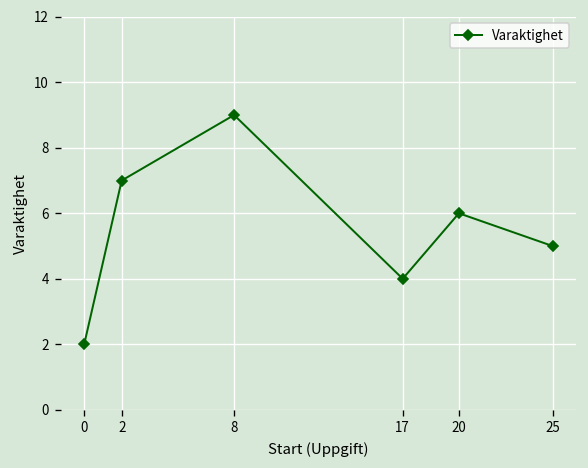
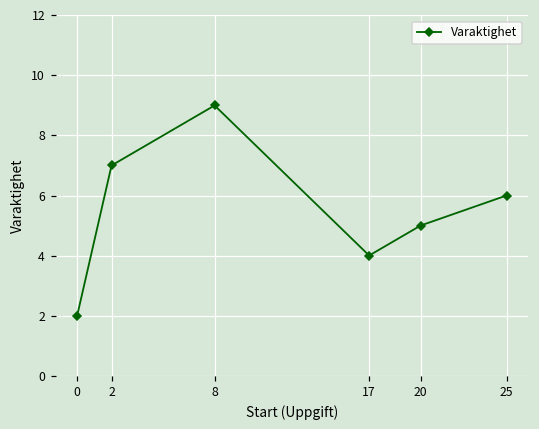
  {
    "0": 2,
    "2": 7,
    "8": 9,
    "17": 4,
-   "20": 6,
-   "25": 5
+   "20": 5,
+   "25": 6
  }
